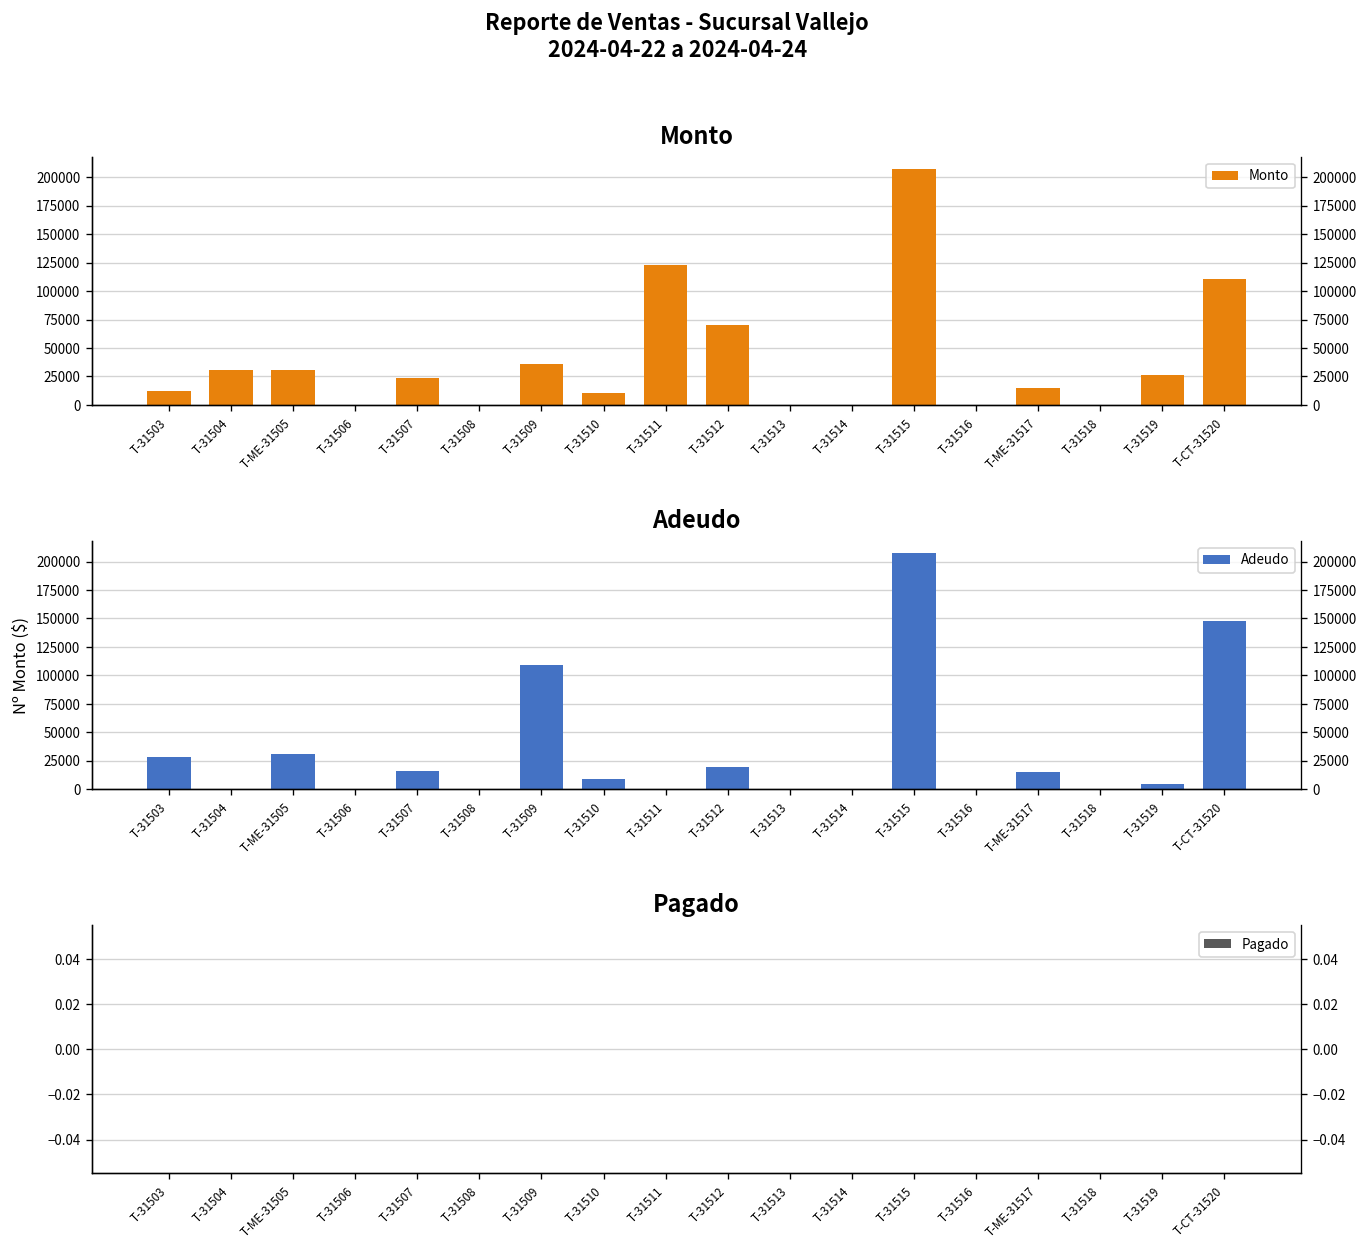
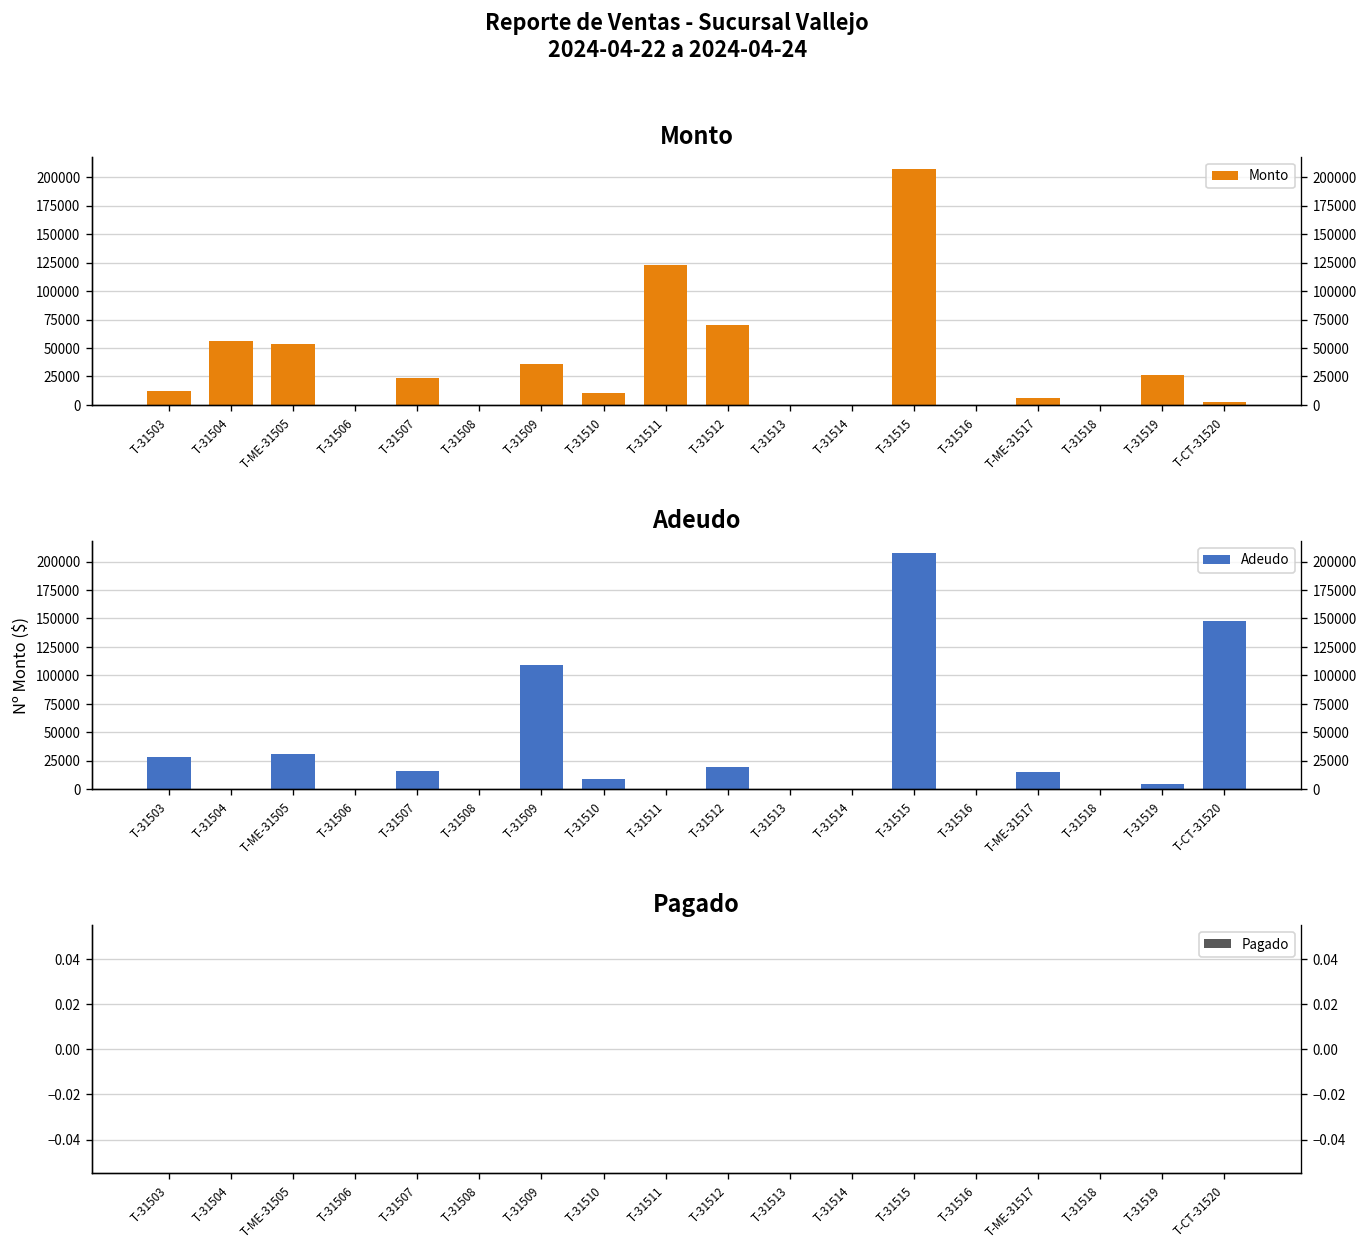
  {
    "Monto": {
      "T-31503": 10000,
-     "T-31504": 30000,
-     "T-ME-31505": 30000,
+     "T-31504": 60000,
+     "T-ME-31505": 50000,
      "T-31506": 0,
      "T-31507": 20000,
      "T-31508": 0,
      "T-31509": 40000,
      "T-31510": 10000,
      "T-31511": 120000,
      "T-31512": 70000,
      "T-31513": 0,
      "T-31514": 0,
      "T-31515": 210000,
      "T-31516": 0,
-     "T-ME-31517": 15000,
+     "T-ME-31517": 6000,
      "T-31518": 0,
      "T-31519": 30000,
-     "T-CT-31520": 110000
+     "T-CT-31520": 0
    },
    "Adeudo": {
      "T-31503": 30000,
      "T-31504": 0,
      "T-ME-31505": 30000,
      "T-31506": 0,
      "T-31507": 20000,
      "T-31508": 0,
      "T-31509": 110000,
      "T-31510": 10000,
      "T-31511": 0,
      "T-31512": 20000,
      "T-31513": 0,
      "T-31514": 0,
      "T-31515": 210000,
      "T-31516": 0,
      "T-ME-31517": 10000,
      "T-31518": 0,
      "T-31519": 0,
      "T-CT-31520": 150000
    },
    "Pagado": {
      "T-31503": 0.000,
      "T-31504": 0.000,
      "T-ME-31505": 0.000,
      "T-31506": 0.000,
      "T-31507": 0.000,
      "T-31508": 0.000,
      "T-31509": 0.000,
      "T-31510": 0.000,
      "T-31511": 0.000,
      "T-31512": 0.000,
      "T-31513": 0.000,
      "T-31514": 0.000,
      "T-31515": 0.000,
      "T-31516": 0.000,
      "T-ME-31517": 0.000,
      "T-31518": 0.000,
      "T-31519": 0.000,
      "T-CT-31520": 0.000
    }
  }
